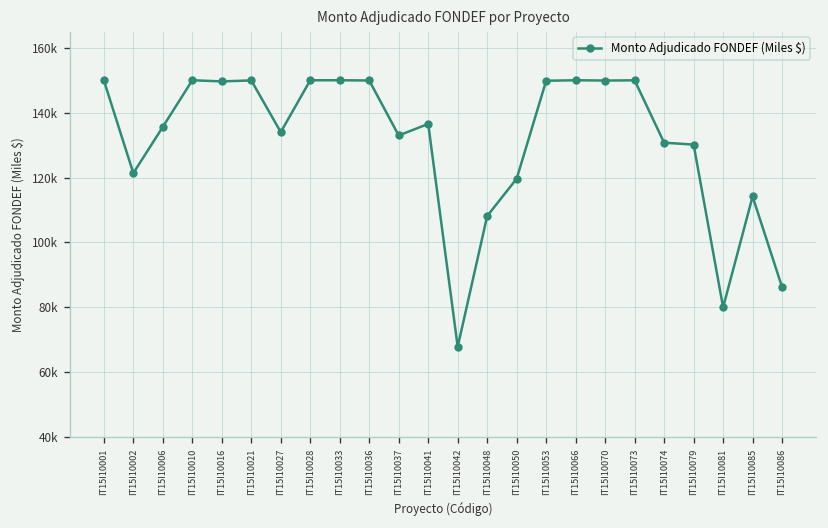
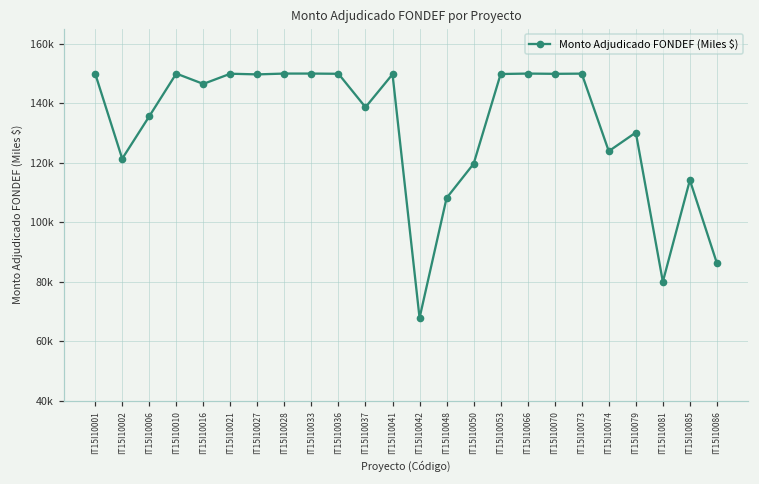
  {
    "IT15I10001": 150000,
    "IT15I10002": 121000,
    "IT15I10006": 136000,
    "IT15I10010": 150000,
-   "IT15I10016": 150000,
+   "IT15I10016": 147000,
    "IT15I10021": 150000,
-   "IT15I10027": 134000,
+   "IT15I10027": 150000,
    "IT15I10028": 150000,
    "IT15I10033": 150000,
    "IT15I10036": 150000,
-   "IT15I10037": 133000,
-   "IT15I10041": 137000,
+   "IT15I10037": 139000,
+   "IT15I10041": 150000,
    "IT15I10042": 68000,
    "IT15I10048": 108000,
    "IT15I10050": 120000,
    "IT15I10053": 150000,
    "IT15I10066": 150000,
    "IT15I10070": 150000,
    "IT15I10073": 150000,
-   "IT15I10074": 131000,
+   "IT15I10074": 124000,
    "IT15I10079": 130000,
    "IT15I10081": 80000,
    "IT15I10085": 114000,
    "IT15I10086": 86000
  }
